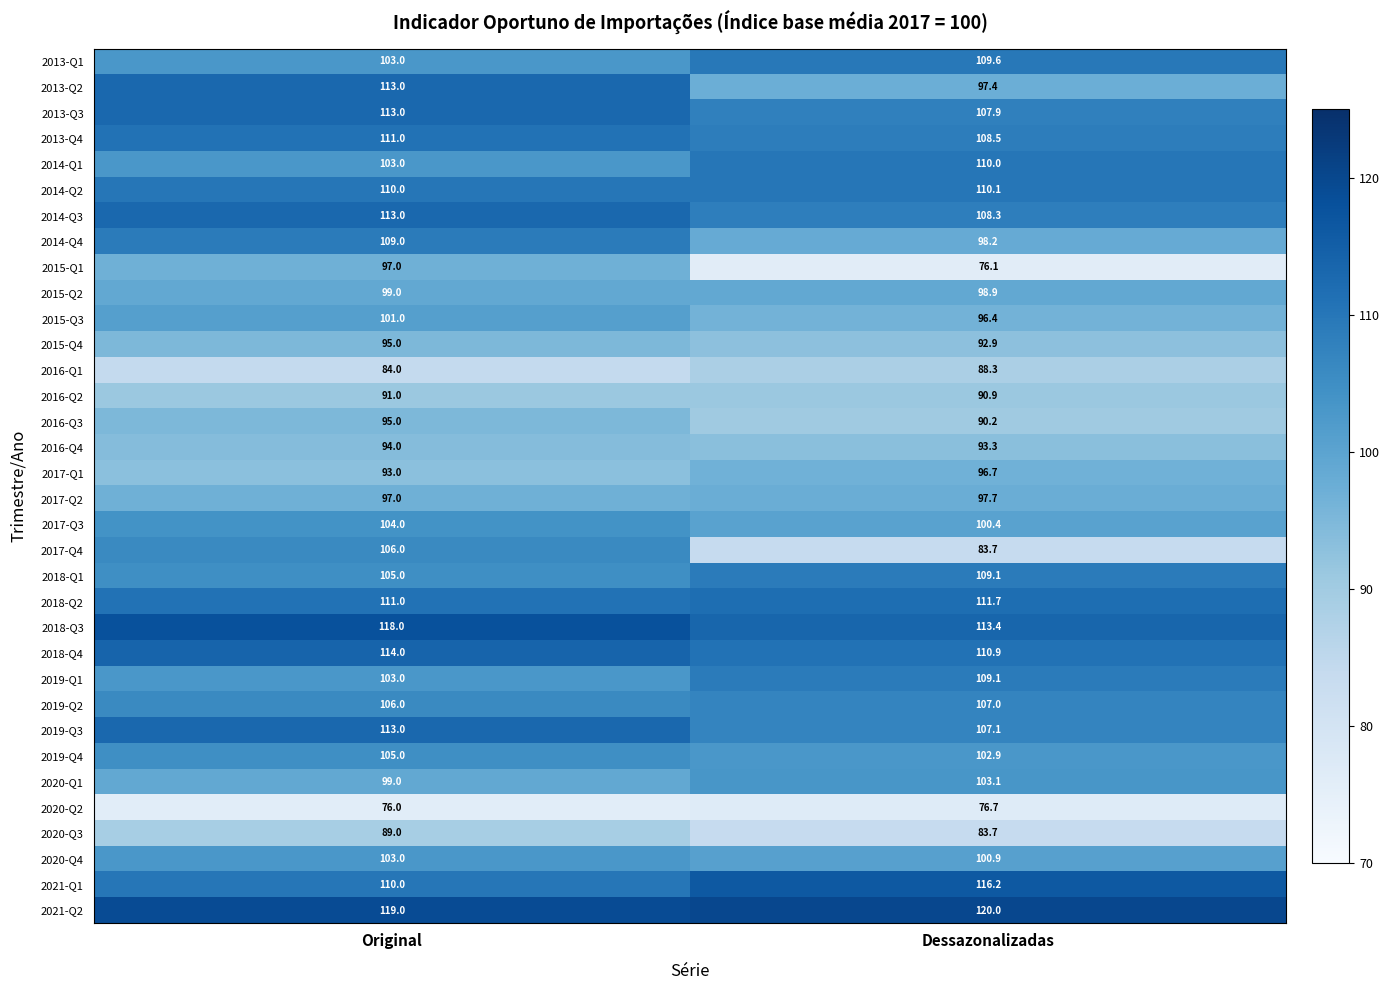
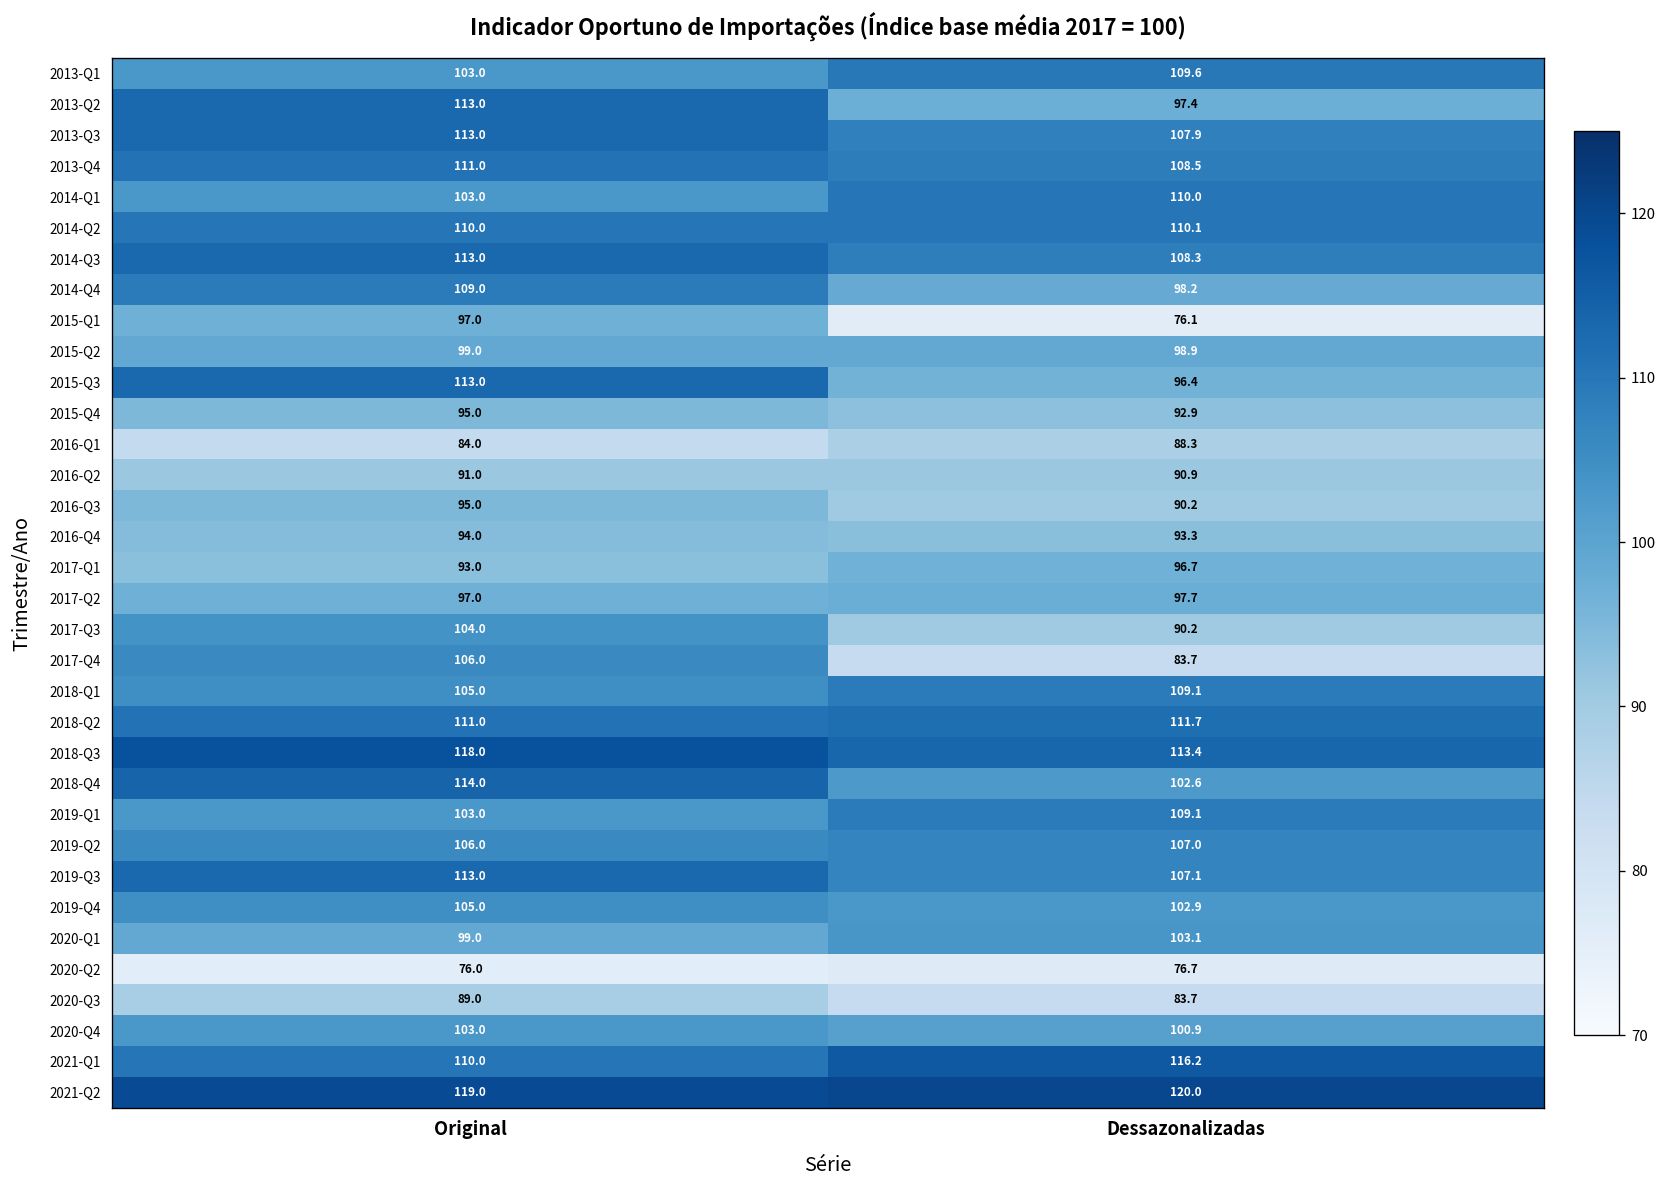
  {
    "2013-Q1": {
      "Original": 103.0,
      "Dessazonalizadas": 109.6
    },
    "2013-Q2": {
      "Original": 113.0,
      "Dessazonalizadas": 97.4
    },
    "2013-Q3": {
      "Original": 113.0,
      "Dessazonalizadas": 107.9
    },
    "2013-Q4": {
      "Original": 111.0,
      "Dessazonalizadas": 108.5
    },
    "2014-Q1": {
      "Original": 103.0,
      "Dessazonalizadas": 110.0
    },
    "2014-Q2": {
      "Original": 110.0,
      "Dessazonalizadas": 110.1
    },
    "2014-Q3": {
      "Original": 113.0,
      "Dessazonalizadas": 108.3
    },
    "2014-Q4": {
      "Original": 109.0,
      "Dessazonalizadas": 98.2
    },
    "2015-Q1": {
      "Original": 97.0,
      "Dessazonalizadas": 76.1
    },
    "2015-Q2": {
      "Original": 99.0,
      "Dessazonalizadas": 98.9
    },
    "2015-Q3": {
-     "Original": 101.0,
+     "Original": 113.0,
      "Dessazonalizadas": 96.4
    },
    "2015-Q4": {
      "Original": 95.0,
      "Dessazonalizadas": 92.9
    },
    "2016-Q1": {
      "Original": 84.0,
      "Dessazonalizadas": 88.3
    },
    "2016-Q2": {
      "Original": 91.0,
      "Dessazonalizadas": 90.9
    },
    "2016-Q3": {
      "Original": 95.0,
      "Dessazonalizadas": 90.2
    },
    "2016-Q4": {
      "Original": 94.0,
      "Dessazonalizadas": 93.3
    },
    "2017-Q1": {
      "Original": 93.0,
      "Dessazonalizadas": 96.7
    },
    "2017-Q2": {
      "Original": 97.0,
      "Dessazonalizadas": 97.7
    },
    "2017-Q3": {
      "Original": 104.0,
-     "Dessazonalizadas": 100.4
+     "Dessazonalizadas": 90.2
    },
    "2017-Q4": {
      "Original": 106.0,
      "Dessazonalizadas": 83.7
    },
    "2018-Q1": {
      "Original": 105.0,
      "Dessazonalizadas": 109.1
    },
    "2018-Q2": {
      "Original": 111.0,
      "Dessazonalizadas": 111.7
    },
    "2018-Q3": {
      "Original": 118.0,
      "Dessazonalizadas": 113.4
    },
    "2018-Q4": {
      "Original": 114.0,
-     "Dessazonalizadas": 110.9
+     "Dessazonalizadas": 102.6
    },
    "2019-Q1": {
      "Original": 103.0,
      "Dessazonalizadas": 109.1
    },
    "2019-Q2": {
      "Original": 106.0,
      "Dessazonalizadas": 107.0
    },
    "2019-Q3": {
      "Original": 113.0,
      "Dessazonalizadas": 107.1
    },
    "2019-Q4": {
      "Original": 105.0,
      "Dessazonalizadas": 102.9
    },
    "2020-Q1": {
      "Original": 99.0,
      "Dessazonalizadas": 103.1
    },
    "2020-Q2": {
      "Original": 76.0,
      "Dessazonalizadas": 76.7
    },
    "2020-Q3": {
      "Original": 89.0,
      "Dessazonalizadas": 83.7
    },
    "2020-Q4": {
      "Original": 103.0,
      "Dessazonalizadas": 100.9
    },
    "2021-Q1": {
      "Original": 110.0,
      "Dessazonalizadas": 116.2
    },
    "2021-Q2": {
      "Original": 119.0,
      "Dessazonalizadas": 120.0
    }
  }
